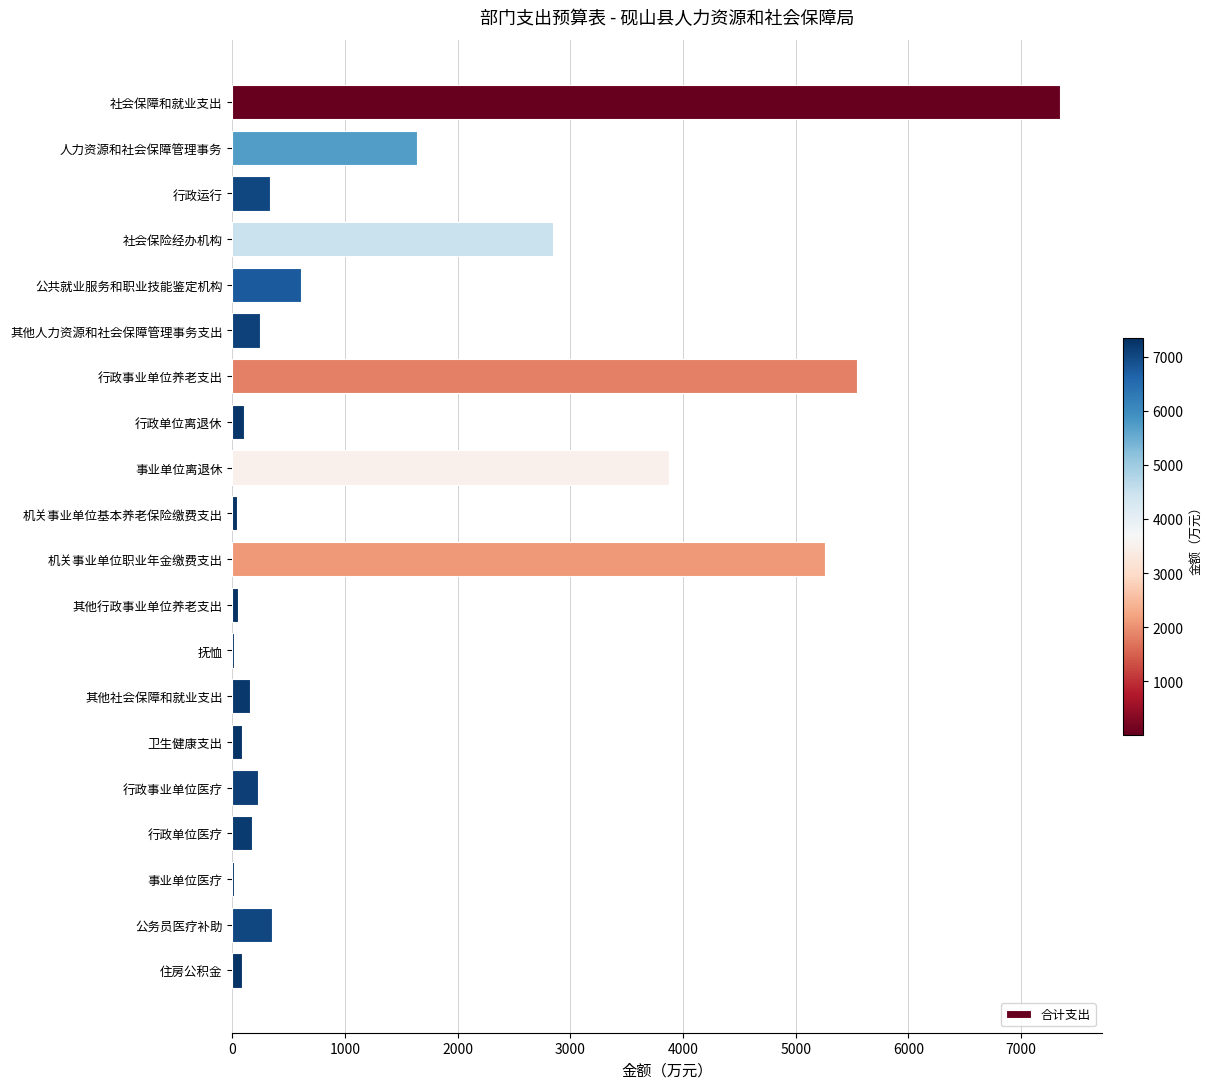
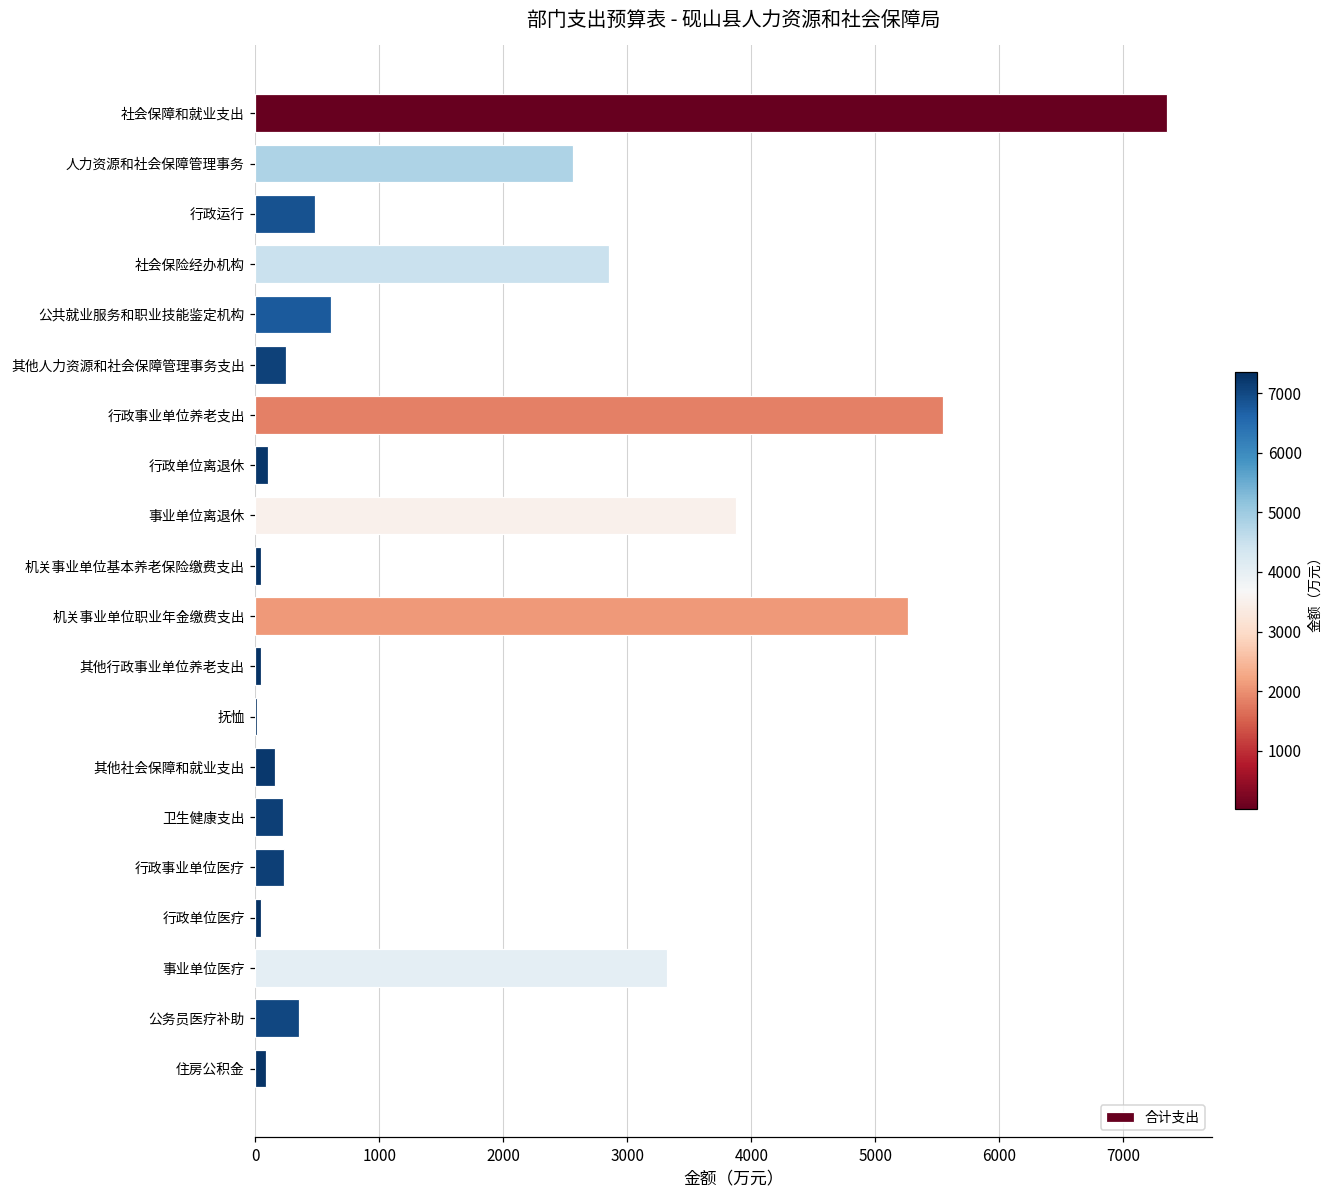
  {
    "社会保障和就业支出": 7350,
-   "人力资源和社会保障管理事务": 1640,
-   "行政运行": 340,
+   "人力资源和社会保障管理事务": 2560,
+   "行政运行": 480,
    "社会保险经办机构": 2850,
    "公共就业服务和职业技能鉴定机构": 610,
    "其他人力资源和社会保障管理事务支出": 250,
    "行政事业单位养老支出": 5540,
    "行政单位离退休": 100,
    "事业单位离退休": 3870,
    "机关事业单位基本养老保险缴费支出": 40,
    "机关事业单位职业年金缴费支出": 5260,
    "其他行政事业单位养老支出": 50,
    "其他社会保障和就业支出": 160,
-   "卫生健康支出": 90,
+   "卫生健康支出": 220,
    "行政事业单位医疗": 230,
-   "行政单位医疗": 180,
-   "事业单位医疗": 20,
+   "行政单位医疗": 50,
+   "事业单位医疗": 3320,
    "公务员医疗补助": 350,
    "住房公积金": 90
  }
